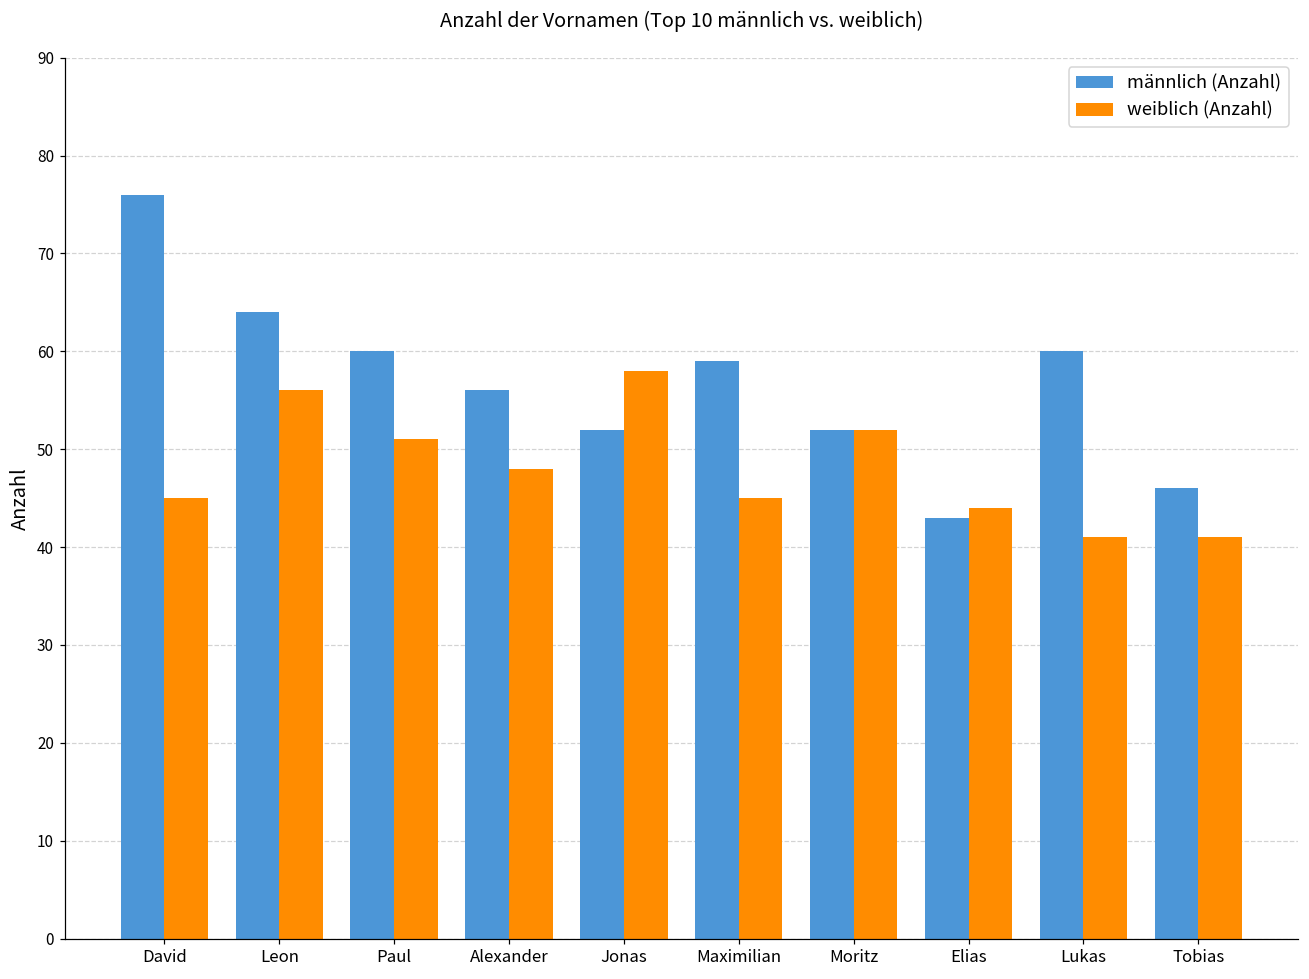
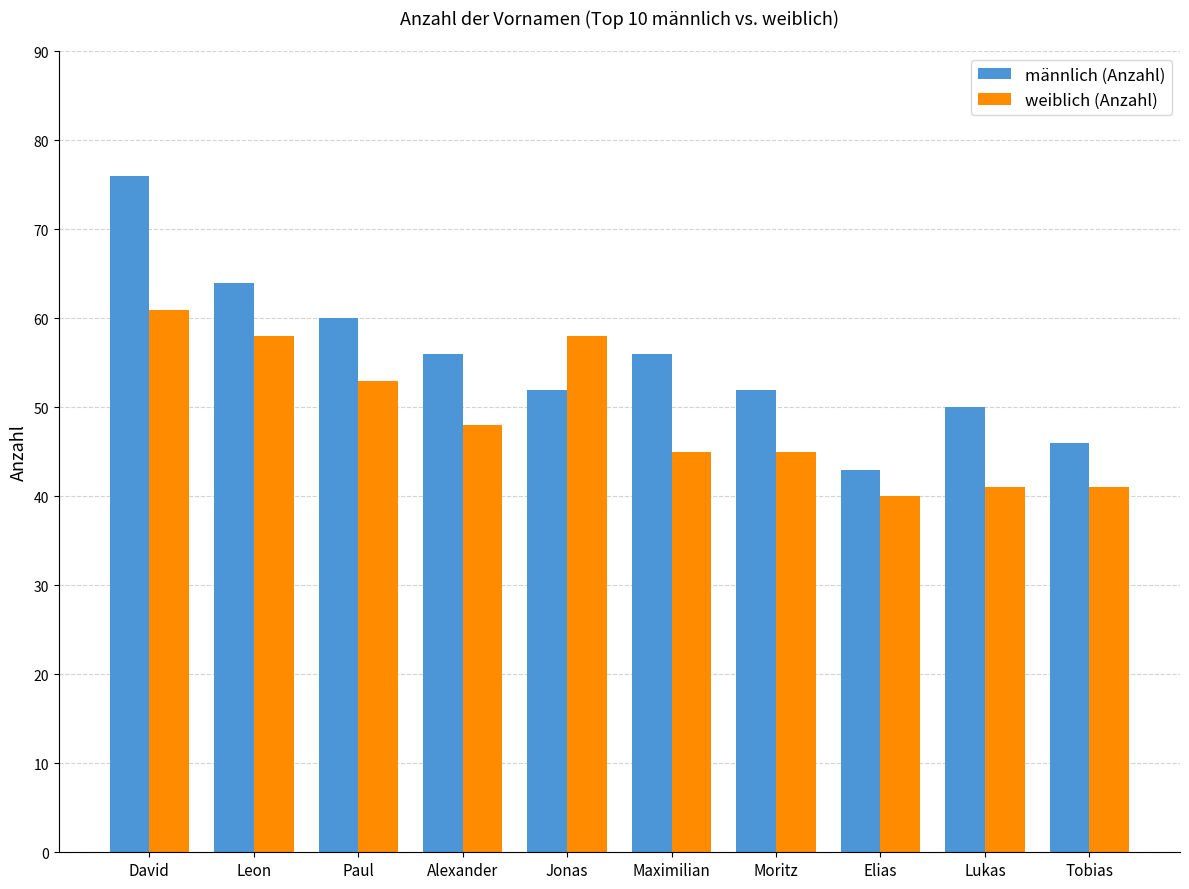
  {
    "männlich (Anzahl)": {
      "David": 76,
      "Leon": 64,
      "Paul": 60,
      "Alexander": 56,
      "Jonas": 52,
-     "Maximilian": 59,
+     "Maximilian": 56,
      "Moritz": 52,
      "Elias": 43,
-     "Lukas": 60,
+     "Lukas": 50,
      "Tobias": 46
    },
    "weiblich (Anzahl)": {
-     "David": 45,
-     "Leon": 56,
-     "Paul": 51,
+     "David": 61,
+     "Leon": 58,
+     "Paul": 53,
      "Alexander": 48,
      "Jonas": 58,
      "Maximilian": 45,
-     "Moritz": 52,
-     "Elias": 44,
+     "Moritz": 45,
+     "Elias": 40,
      "Lukas": 41,
      "Tobias": 41
    }
  }
